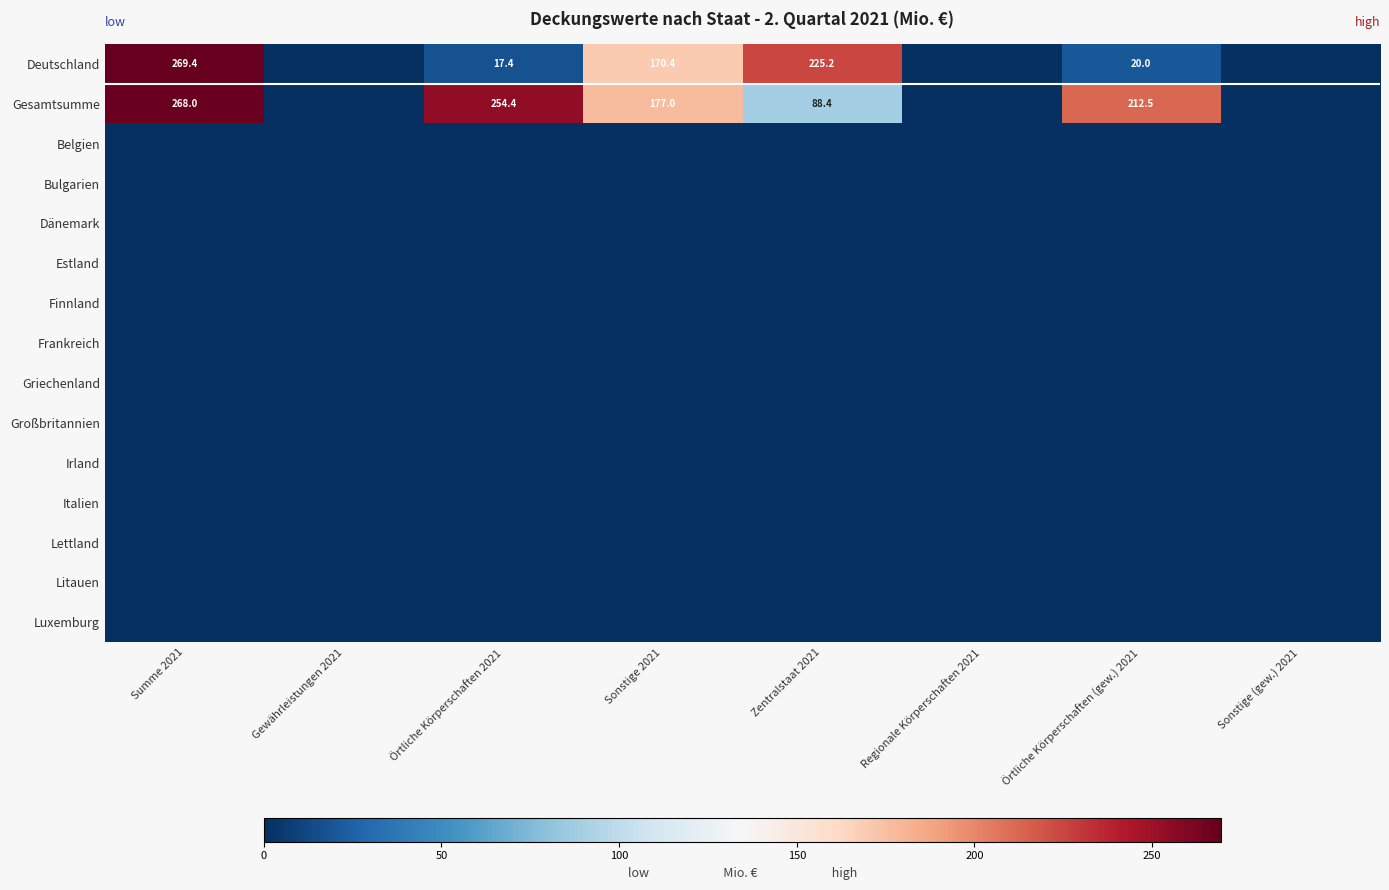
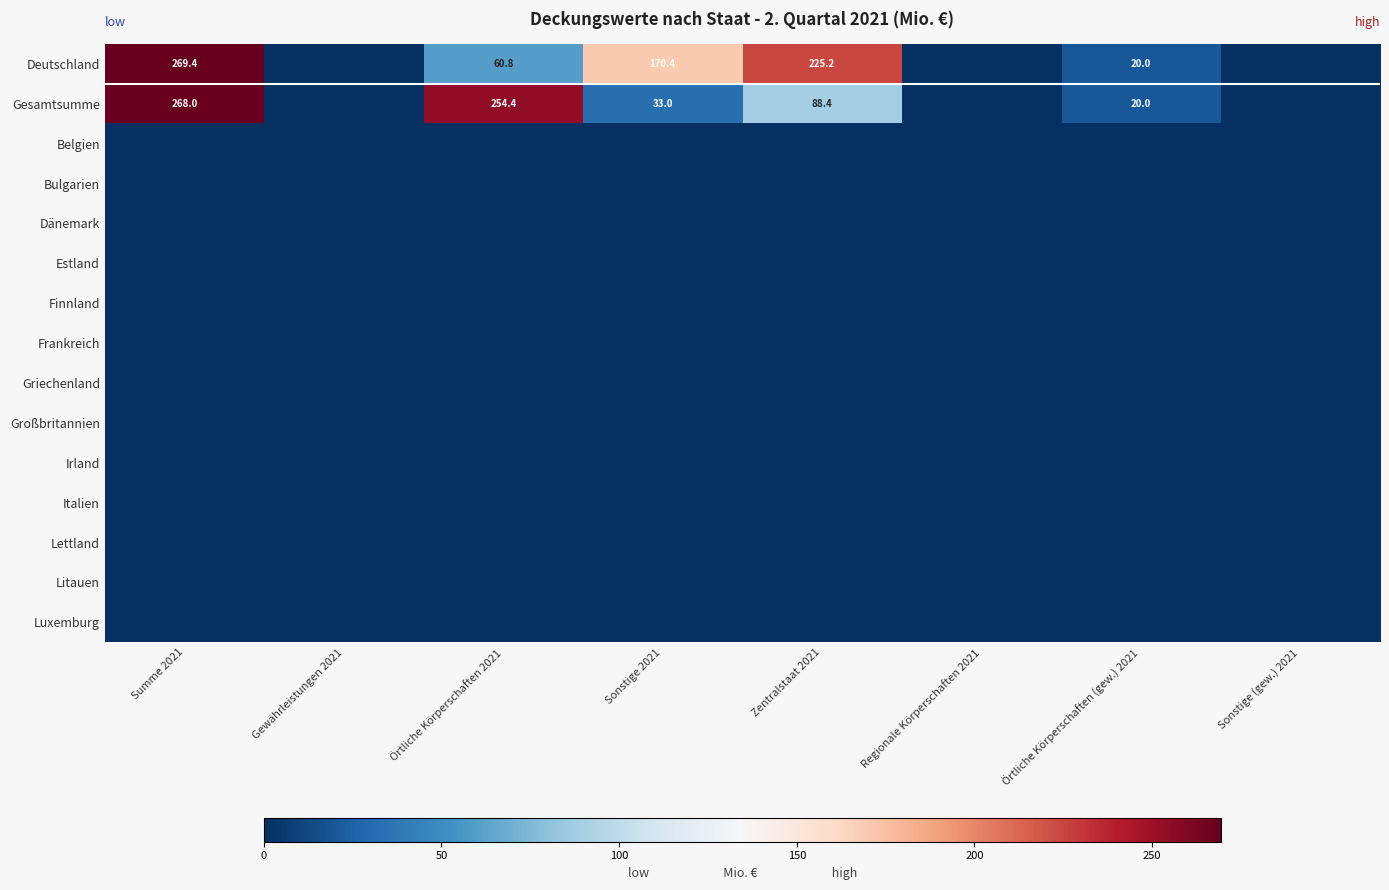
  {
    "Deutschland": {
      "Summe 2021": 269.4,
-     "Örtliche Körperschaften 2021": 17.4,
+     "Örtliche Körperschaften 2021": 60.8,
      "Sonstige 2021": 170.4,
      "Zentralstaat 2021": 225.2,
      "Örtliche Körperschaften (gew.) 2021": 20.0
    },
    "Gesamtsumme": {
      "Summe 2021": 268.0,
      "Örtliche Körperschaften 2021": 254.4,
-     "Sonstige 2021": 177.0,
+     "Sonstige 2021": 33.0,
      "Zentralstaat 2021": 88.4,
-     "Örtliche Körperschaften (gew.) 2021": 212.5
+     "Örtliche Körperschaften (gew.) 2021": 20.0
    }
  }
